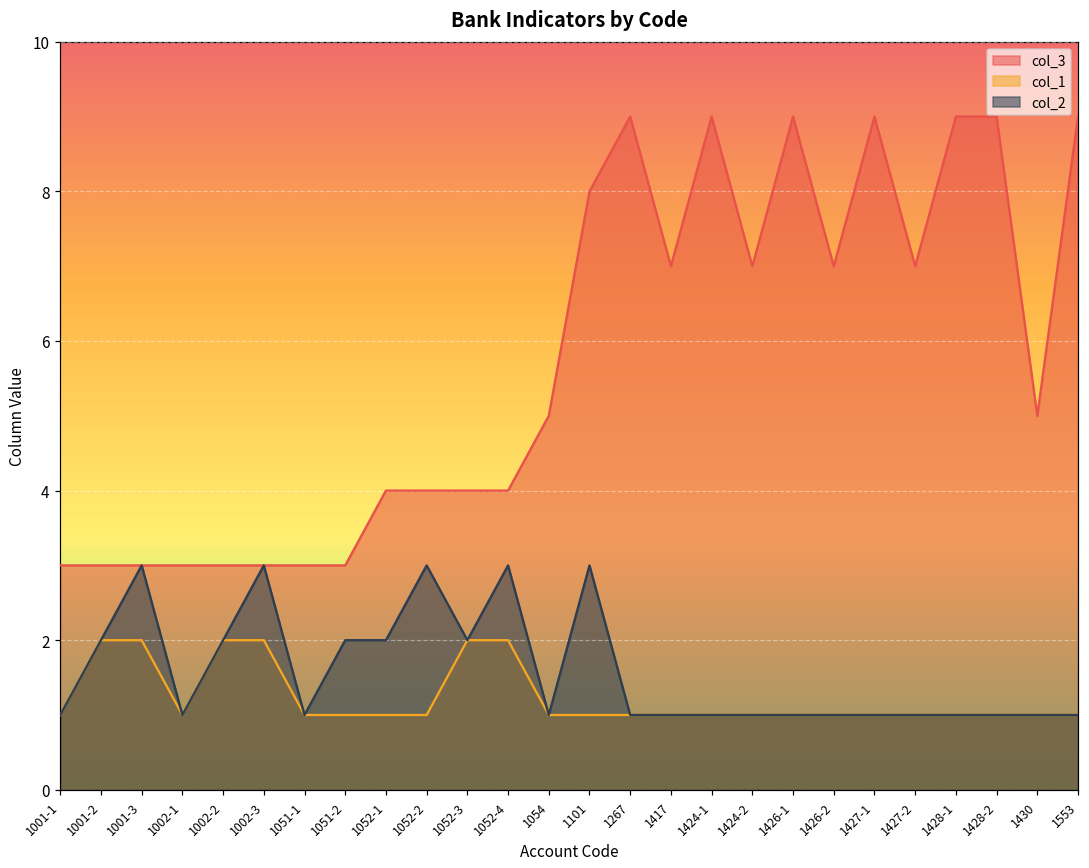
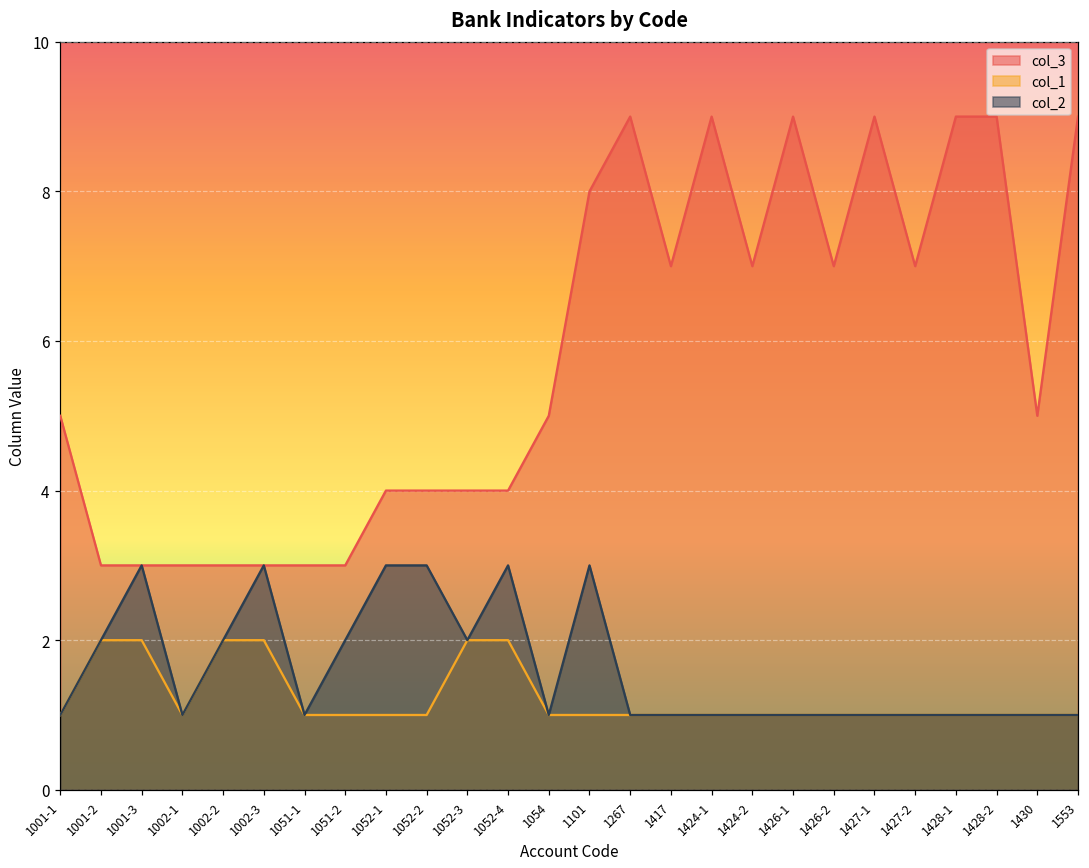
  {
    "col_3": {
-     "1001-1": 3,
+     "1001-1": 5,
      "1001-2": 3,
      "1002-1": 3,
      "1002-2": 3,
      "1051-1": 3,
      "1051-2": 3,
      "1052-1": 4,
      "1052-2": 4,
      "1052-3": 4,
      "1052-4": 4,
      "1054": 5,
      "1101": 8,
      "1267": 9,
      "1417": 7,
      "1424-1": 9,
      "1424-2": 7,
      "1426-1": 9,
      "1426-2": 7,
      "1427-1": 9,
      "1427-2": 7,
      "1428-1": 9,
      "1428-2": 9,
      "1430": 5,
      "1553": 9
    },
    "col_1": {
      "1001-3": 2,
      "1002-3": 2,
      "1051-2": 1,
      "1052-1": 1,
      "1052-2": 1,
      "1052-4": 2,
      "1101": 1
    },
    "col_2": {
      "1051-2": 2,
-     "1052-1": 2,
+     "1052-1": 3,
      "1052-2": 3,
      "1052-4": 3,
      "1101": 3
    }
  }
